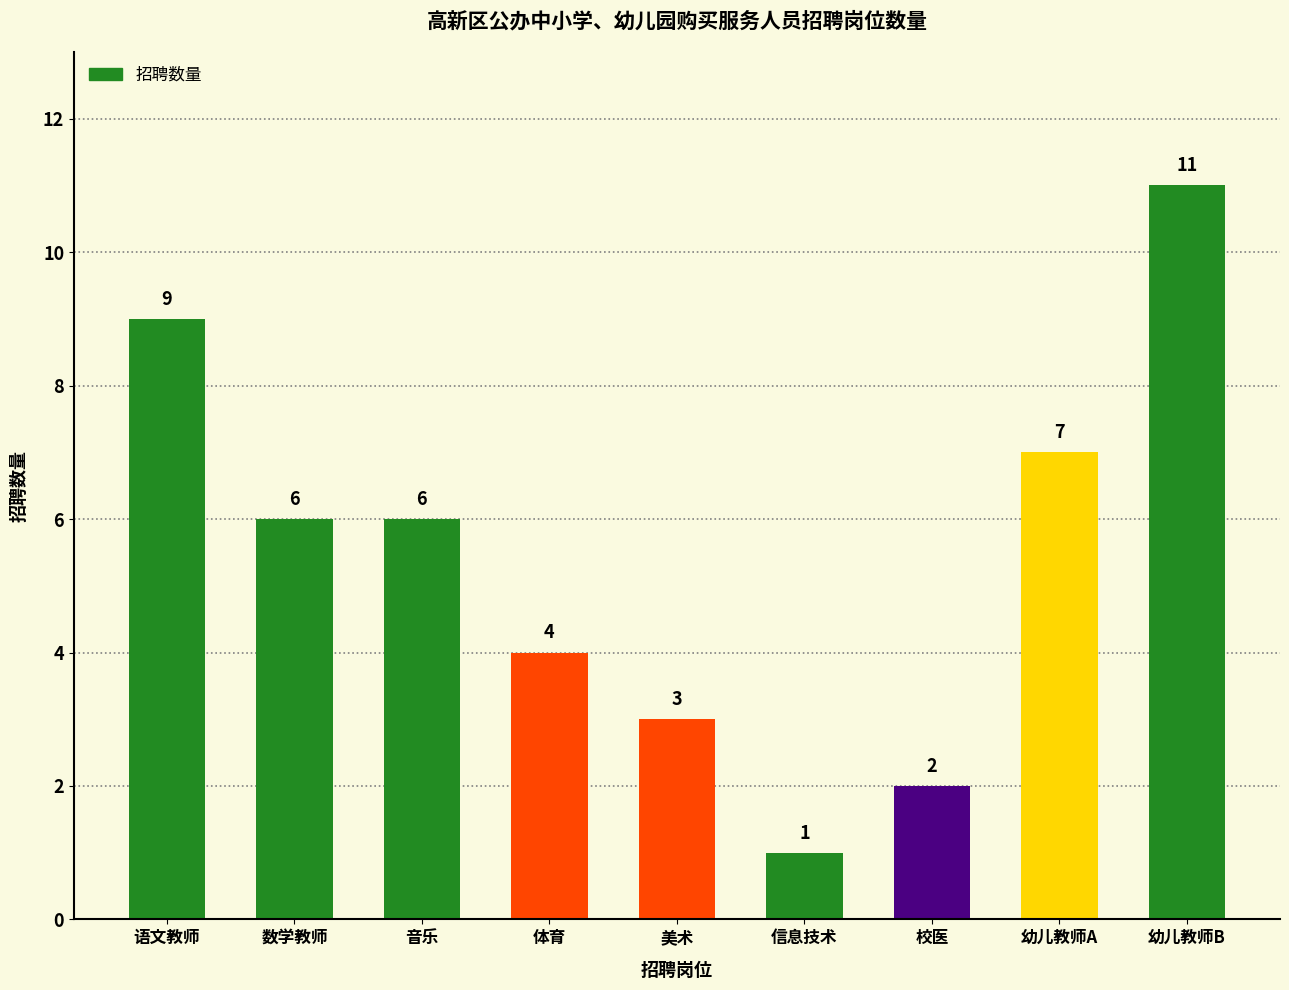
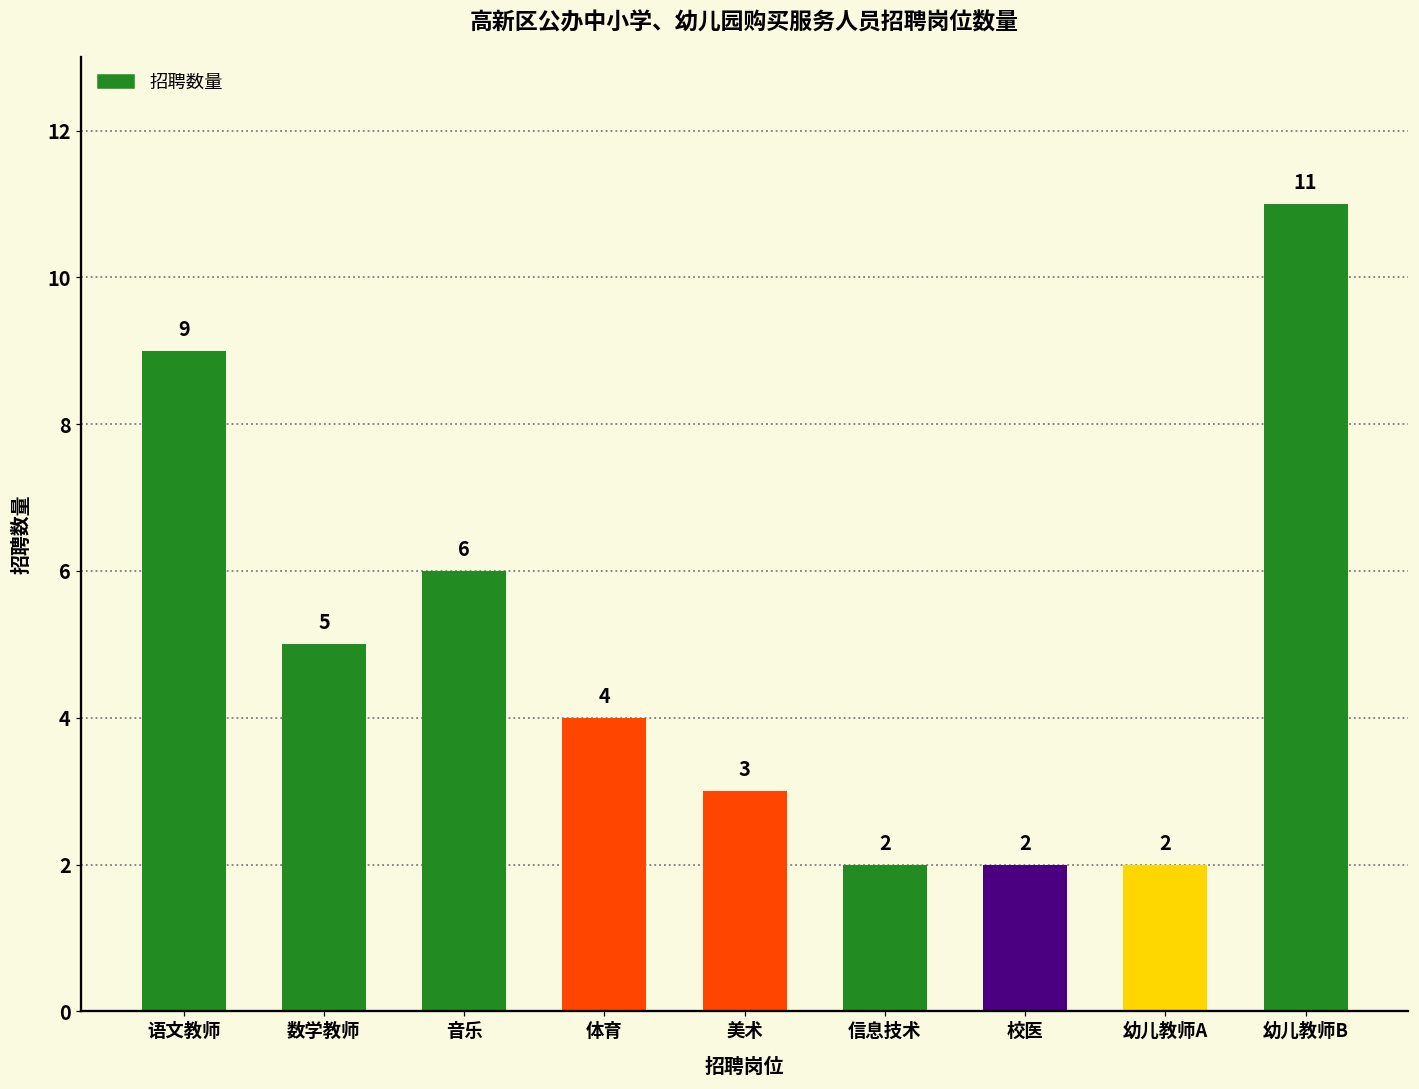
  {
    "语文教师": 9,
-   "数学教师": 6,
+   "数学教师": 5,
    "音乐": 6,
    "体育": 4,
    "美术": 3,
-   "信息技术": 1,
+   "信息技术": 2,
    "校医": 2,
-   "幼儿教师A": 7,
+   "幼儿教师A": 2,
    "幼儿教师B": 11
  }
